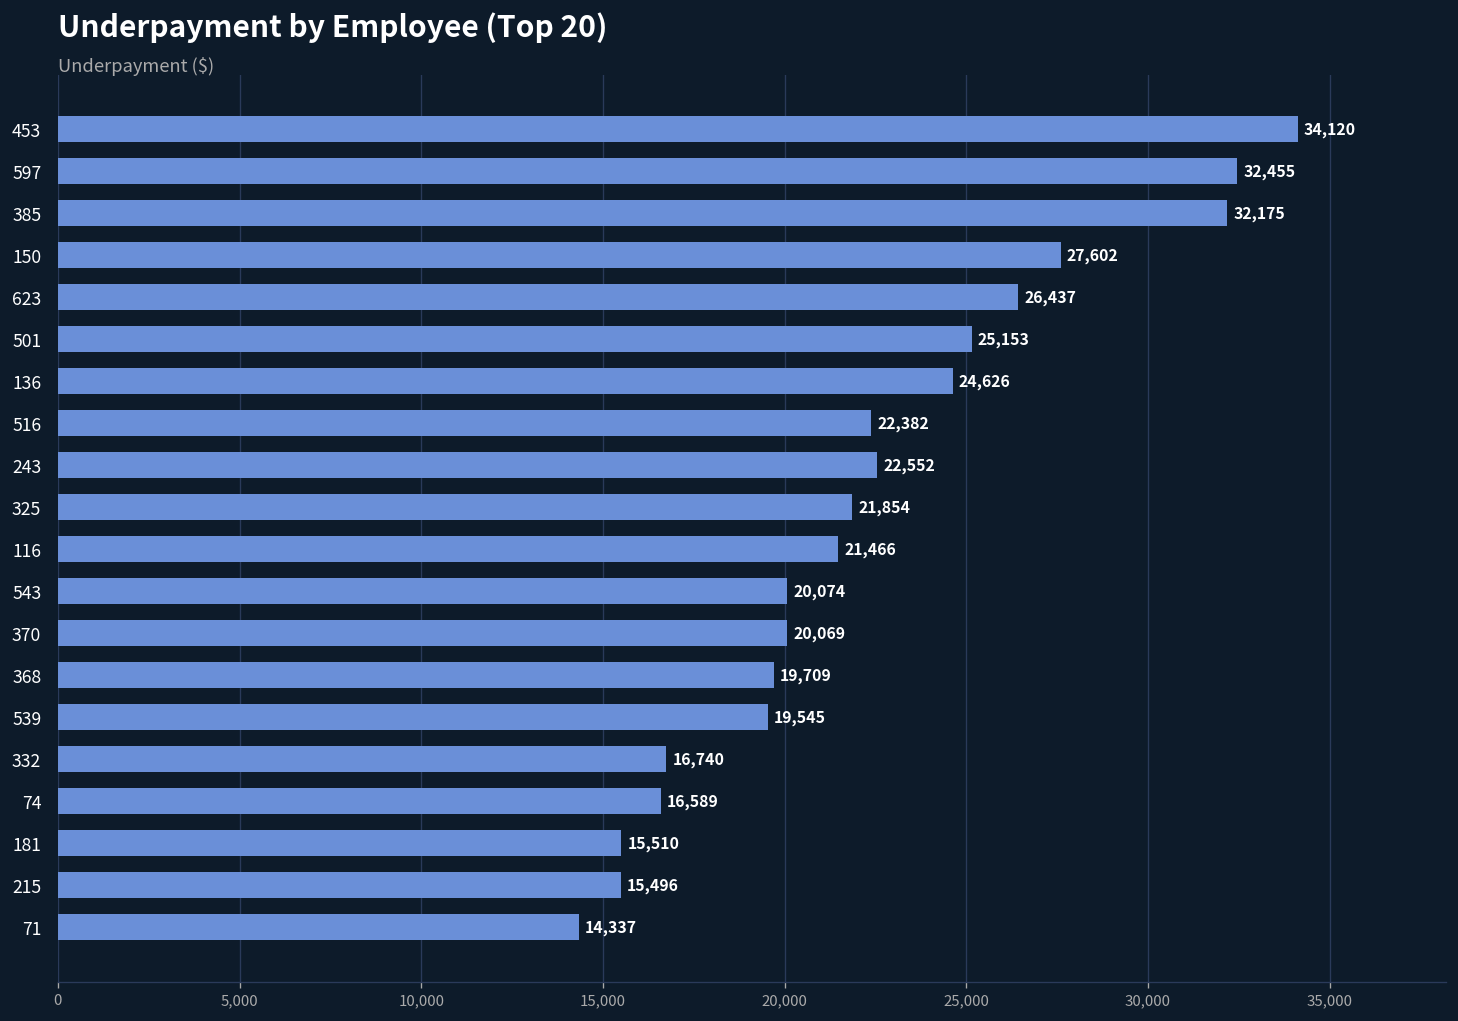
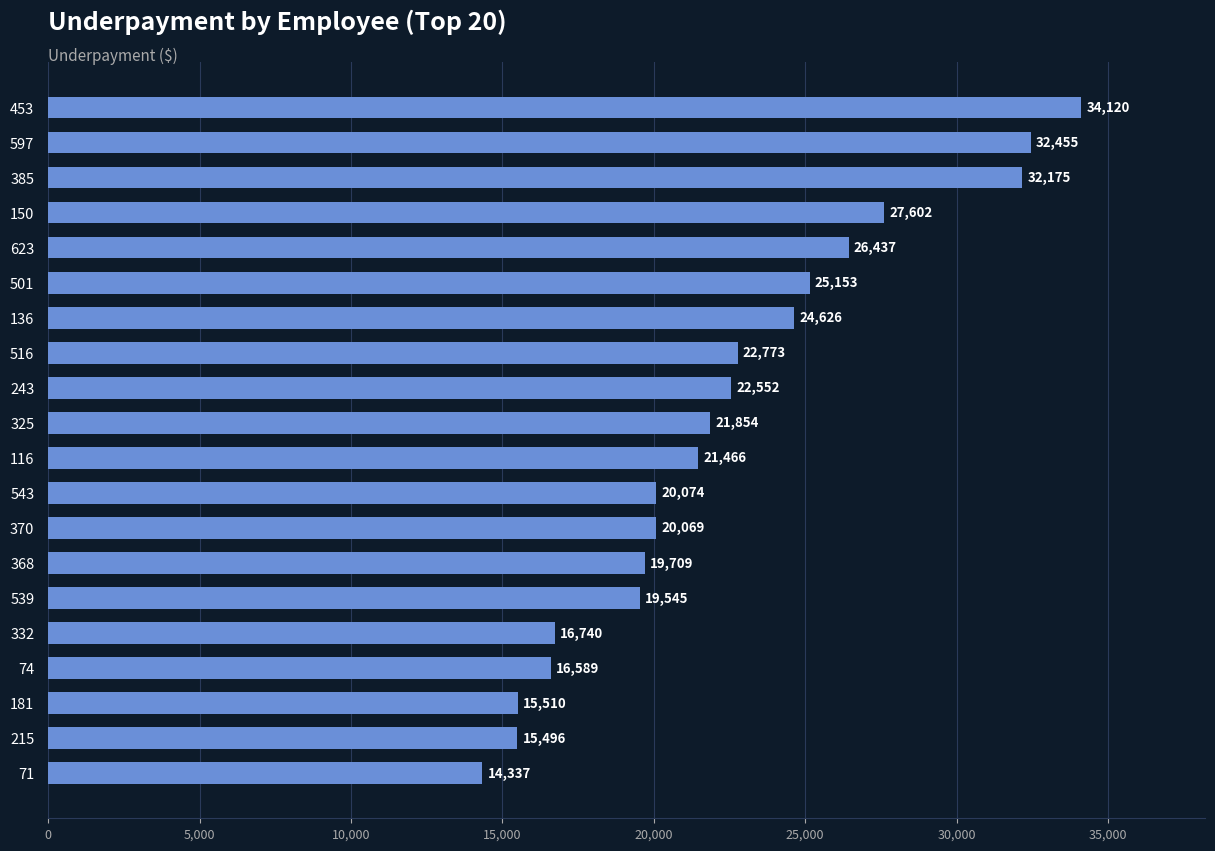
  {
    "453": "34,120",
    "597": "32,455",
    "385": "32,175",
    "150": "27,602",
    "623": "26,437",
    "501": "25,153",
    "136": "24,626",
-   "516": "22,382",
+   "516": "22,773",
    "243": "22,552",
    "325": "21,854",
    "116": "21,466",
    "543": "20,074",
    "370": "20,069",
    "368": "19,709",
    "539": "19,545",
    "332": "16,740",
    "74": "16,589",
    "181": "15,510",
    "215": "15,496",
    "71": "14,337"
  }
